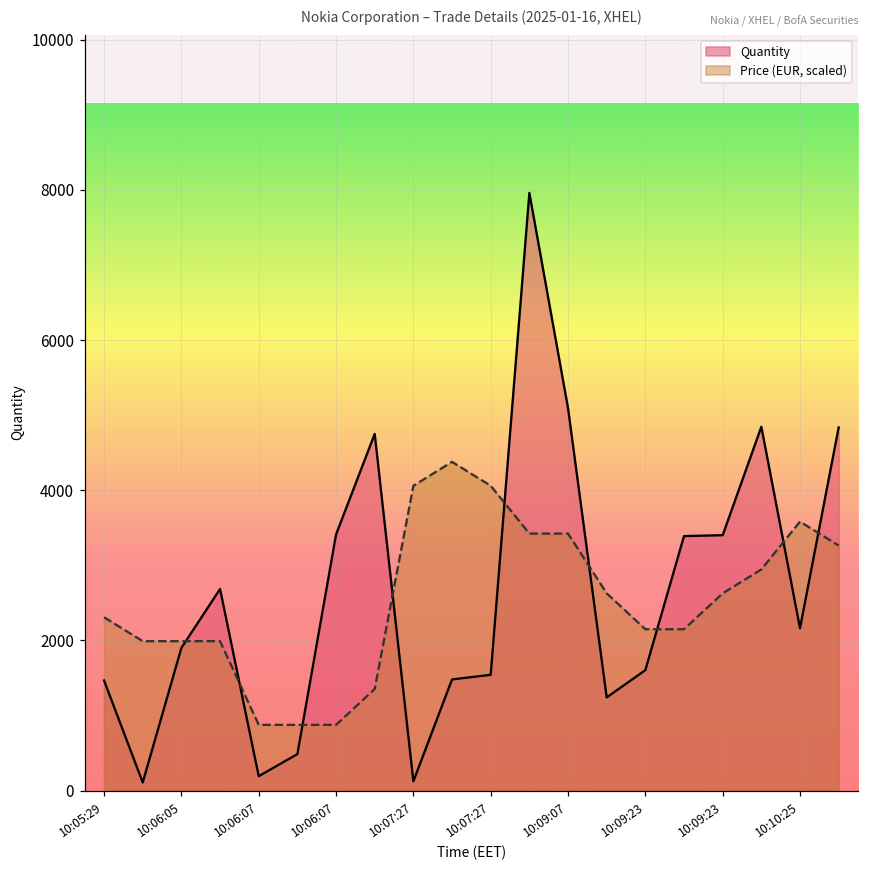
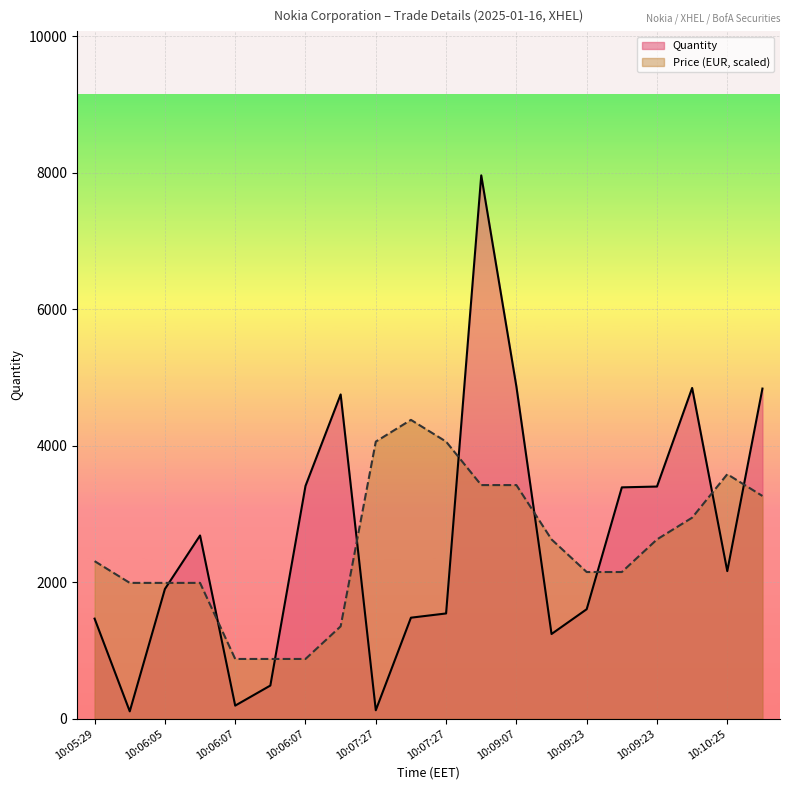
  {
    "Quantity": {
      "10:05:29": 1500,
-     "10:09:07": 5100
+     "10:09:07": 4900
    },
    "Price (EUR, scaled)": {
      "10:05:29": 2300,
      "10:09:07": 3400
    }
  }
